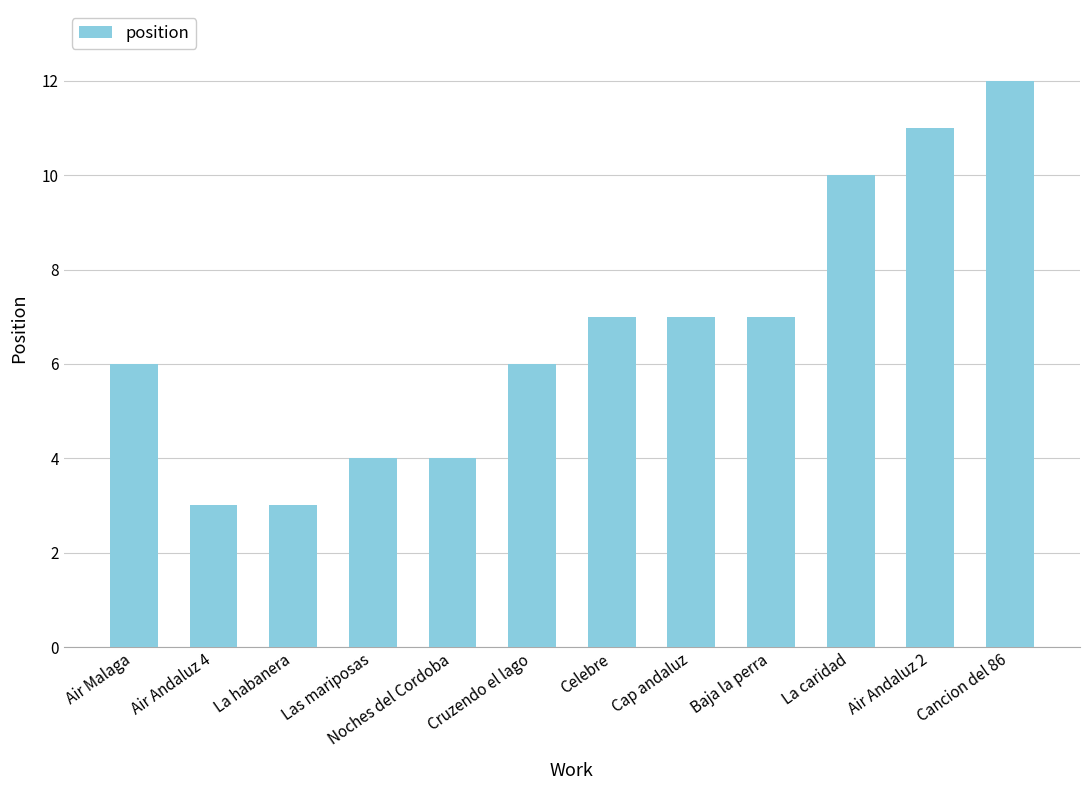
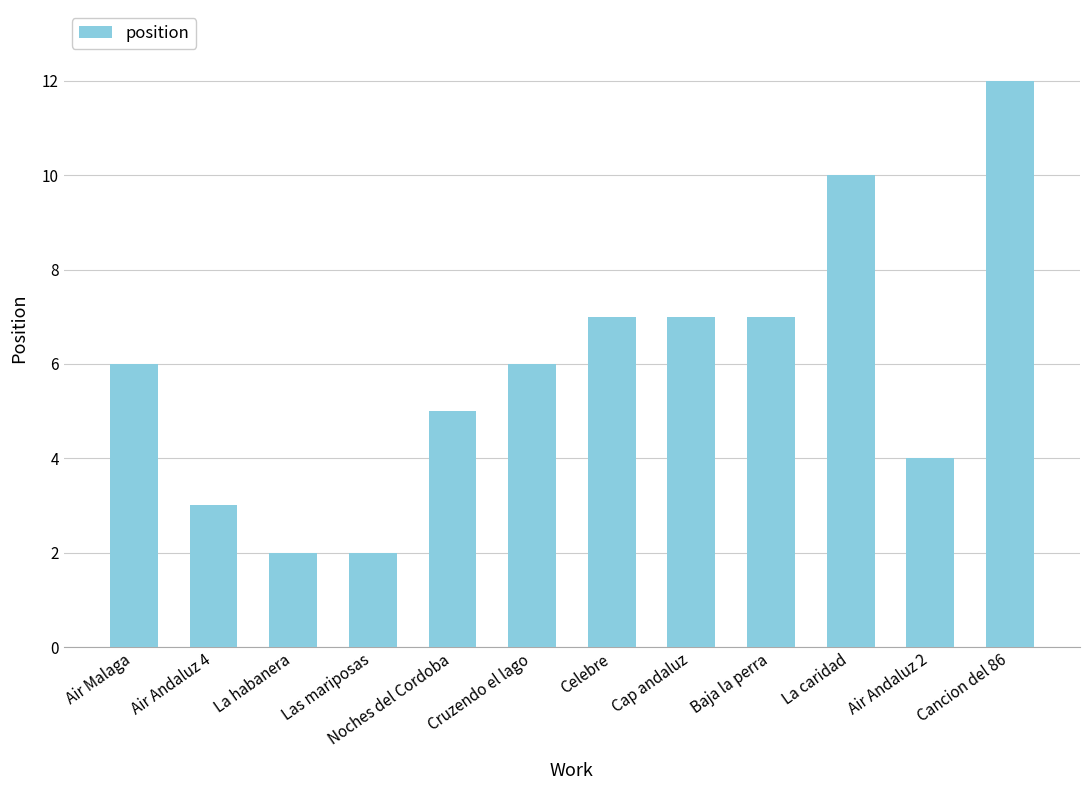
  {
    "Air Malaga": 6,
    "Air Andaluz 4": 3,
-   "La habanera": 3,
-   "Las mariposas": 4,
-   "Noches del Cordoba": 4,
+   "La habanera": 2,
+   "Las mariposas": 2,
+   "Noches del Cordoba": 5,
    "Cruzendo el lago": 6,
    "Celebre": 7,
    "Cap andaluz": 7,
    "Baja la perra": 7,
    "La caridad": 10,
-   "Air Andaluz 2": 11,
+   "Air Andaluz 2": 4,
    "Cancion del 86": 12
  }
